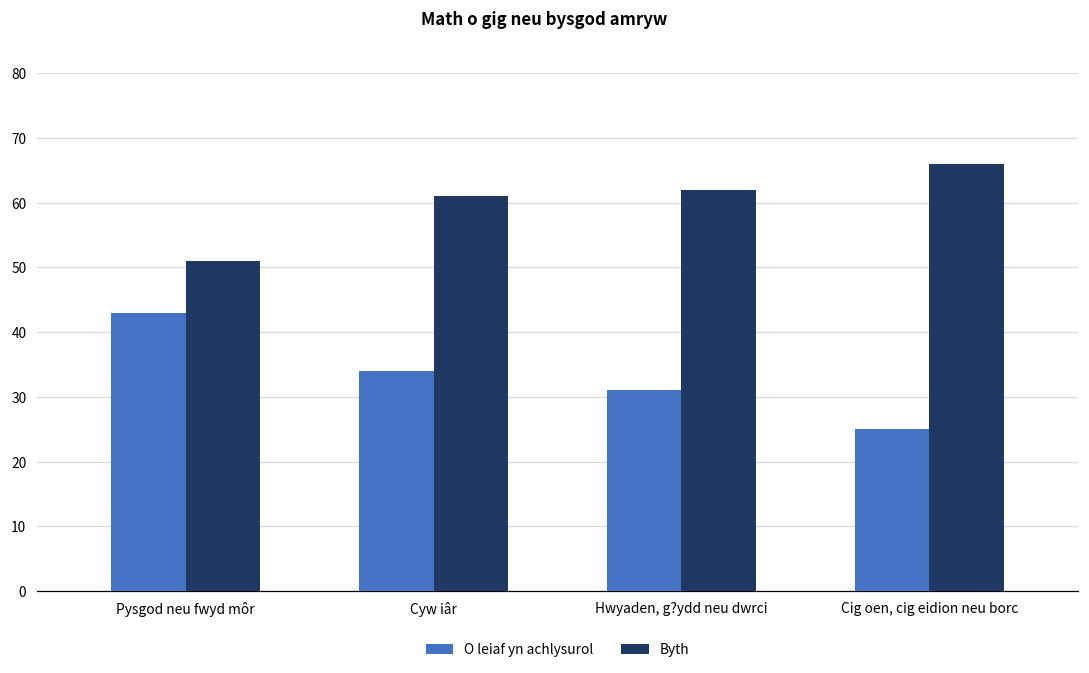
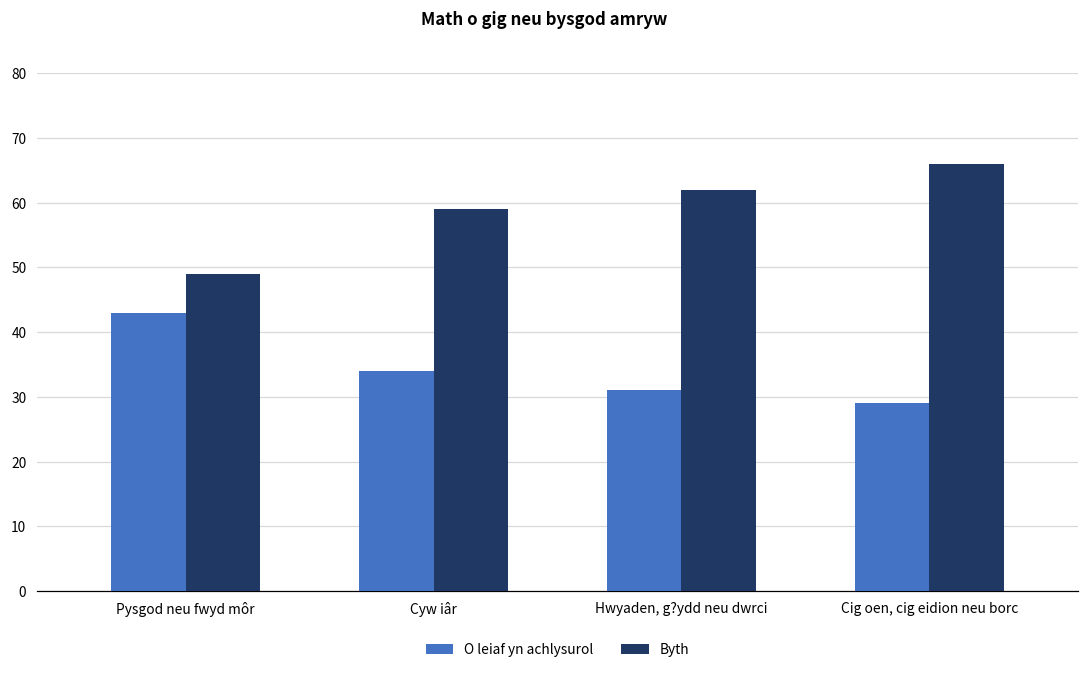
  {
    "O leiaf yn achlysurol": {
      "Pysgod neu fwyd môr": 43,
      "Cyw iâr": 34,
      "Hwyaden, g?ydd neu dwrci": 31,
-     "Cig oen, cig eidion neu borc": 25
+     "Cig oen, cig eidion neu borc": 29
    },
    "Byth": {
-     "Pysgod neu fwyd môr": 51,
-     "Cyw iâr": 61,
+     "Pysgod neu fwyd môr": 49,
+     "Cyw iâr": 59,
      "Hwyaden, g?ydd neu dwrci": 62,
      "Cig oen, cig eidion neu borc": 66
    }
  }
